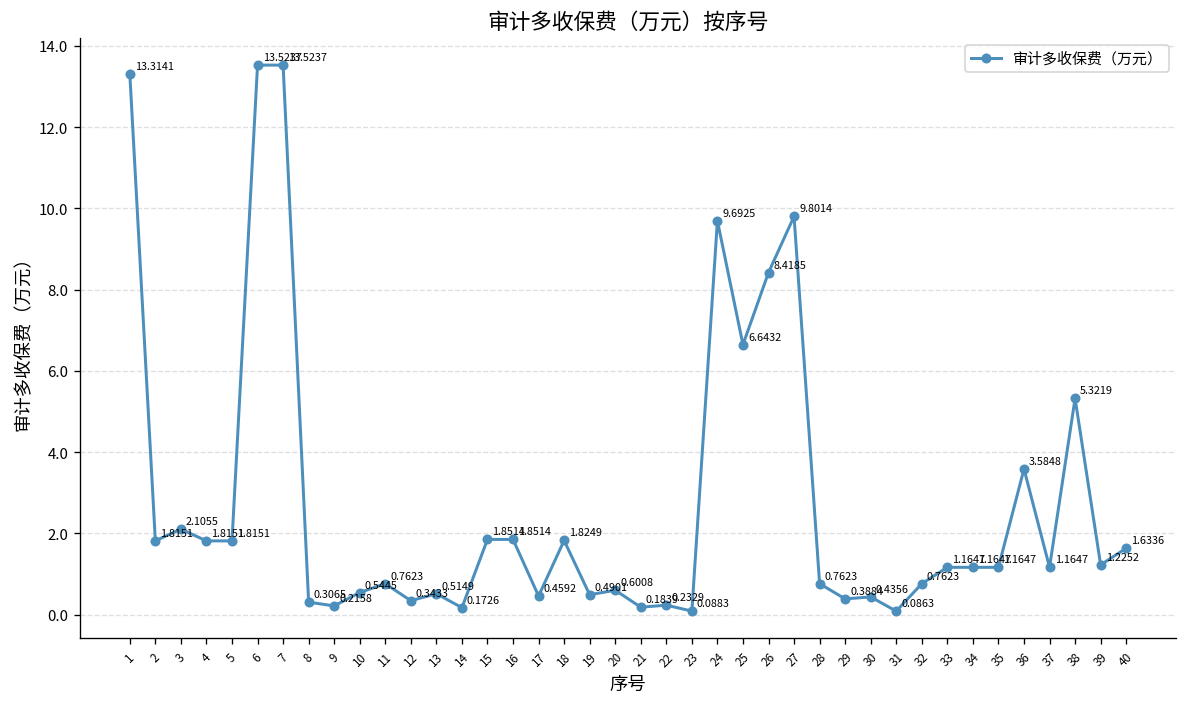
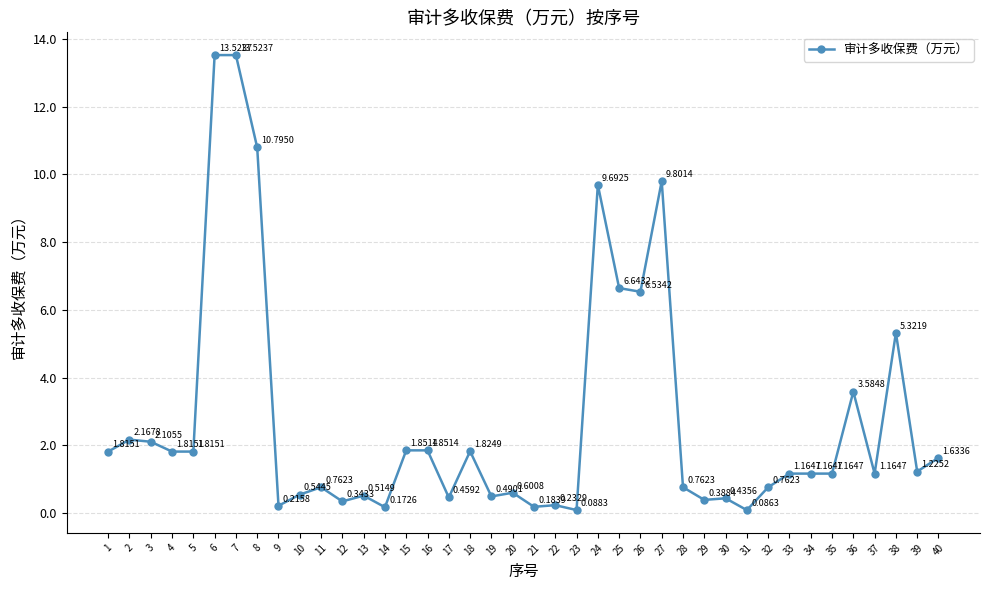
  {
-   "1": 13.3141,
-   "2": 1.8151,
-   "8": 0.3065,
+   "1": 1.8151,
+   "2": 2.1678,
+   "8": 10.7950,
    "11": 0.7623,
    "13": 0.5149,
    "14": 0.1726,
    "17": 0.4592,
    "18": 1.8249,
    "20": 0.6008,
    "23": 0.0883,
    "24": 9.6925,
    "25": 6.6432,
-   "26": 8.4185,
+   "26": 6.5342,
    "27": 9.8014,
    "28": 0.7623,
    "31": 0.0863,
    "32": 0.7623,
    "36": 3.5848,
    "37": 1.1647,
    "38": 5.3219,
    "39": 1.2252,
    "40": 1.6336
  }
